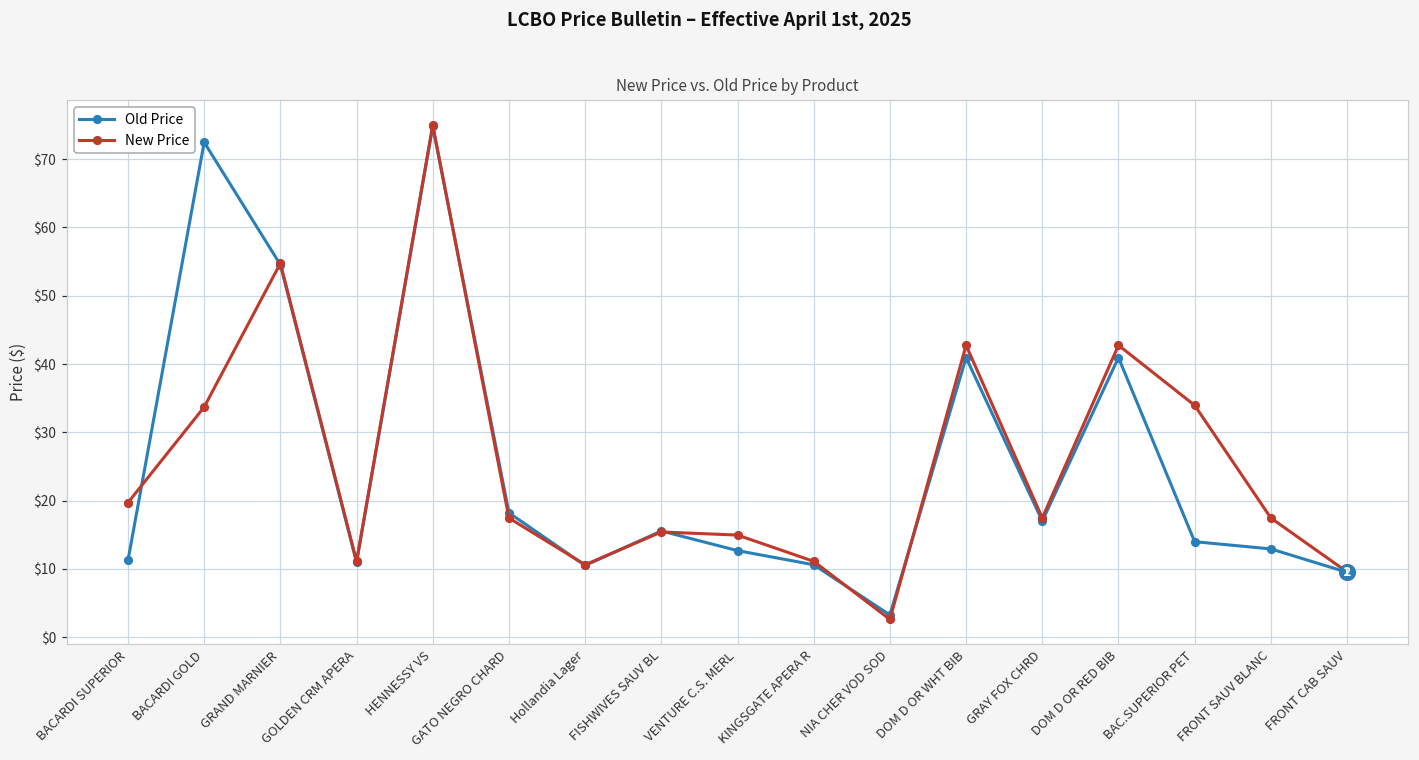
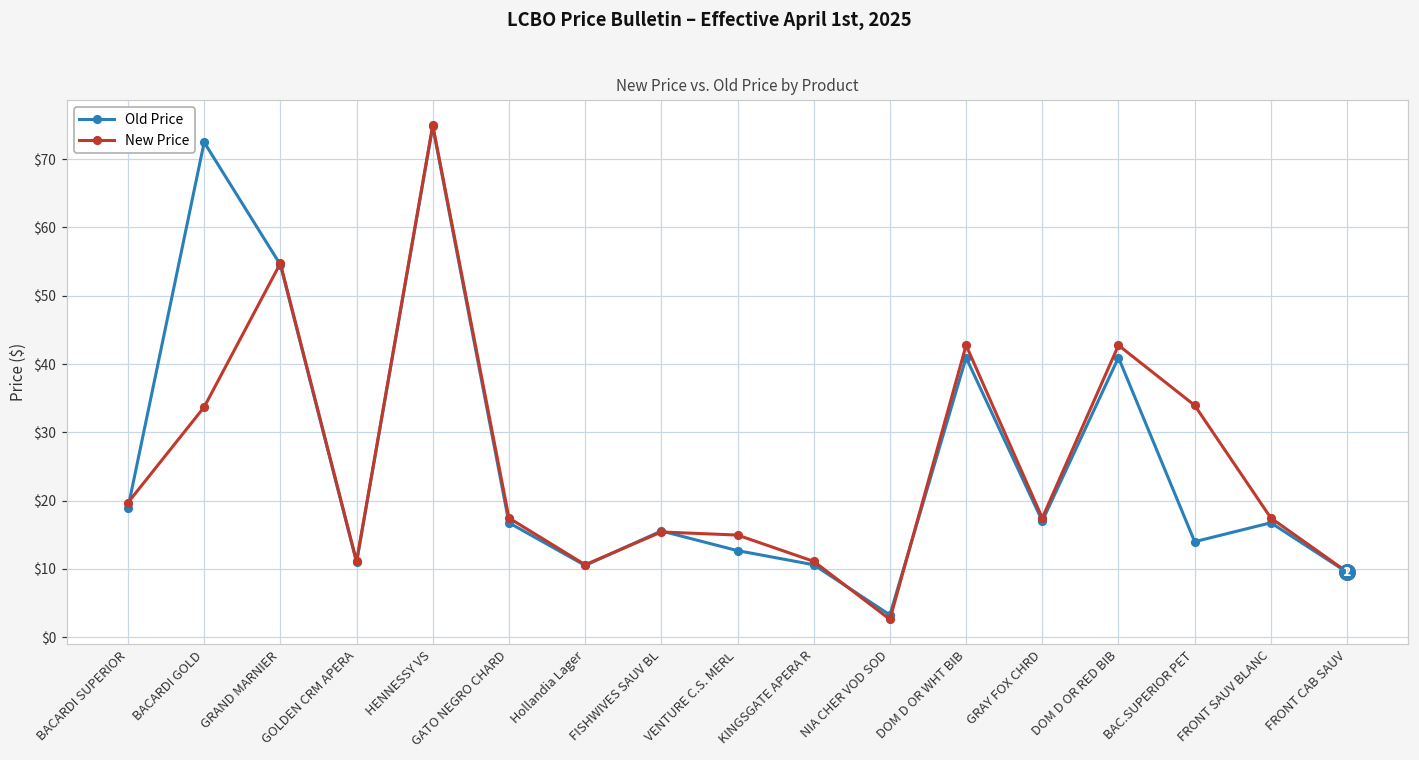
  {
    "Old Price": {
-     "BACARDI SUPERIOR": "$11",
+     "BACARDI SUPERIOR": "$19",
      "BACARDI GOLD": "$72",
-     "GATO NEGRO CHARD": "$18",
+     "GATO NEGRO CHARD": "$17",
      "VENTURE C.S. MERL": "$13",
      "KINGSGATE APERA R": "$11",
      "NIA CHER VOD SOD": "$3",
      "DOM D OR WHT BIB": "$41",
      "GRAY FOX CHRD": "$17",
      "DOM D OR RED BIB": "$41",
      "BAC.SUPERIOR PET": "$14",
-     "FRONT SAUV BLANC": "$13"
+     "FRONT SAUV BLANC": "$17"
    }
  }
